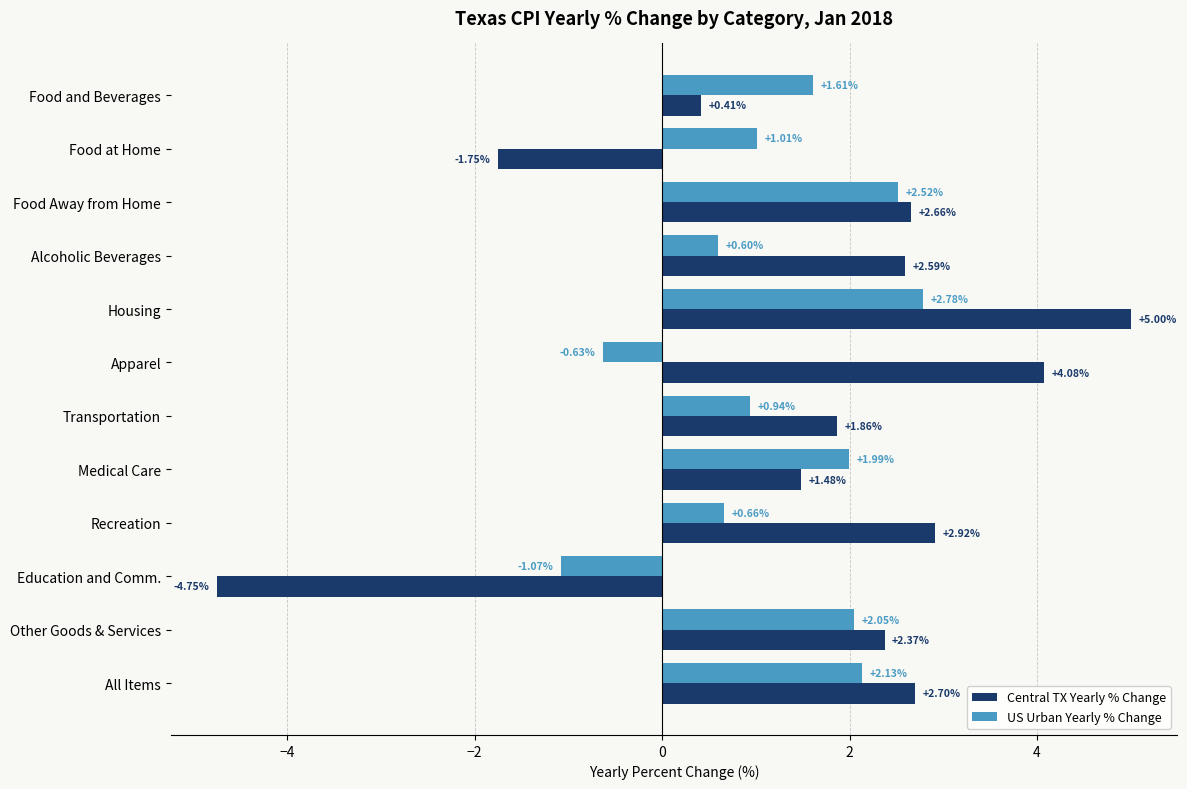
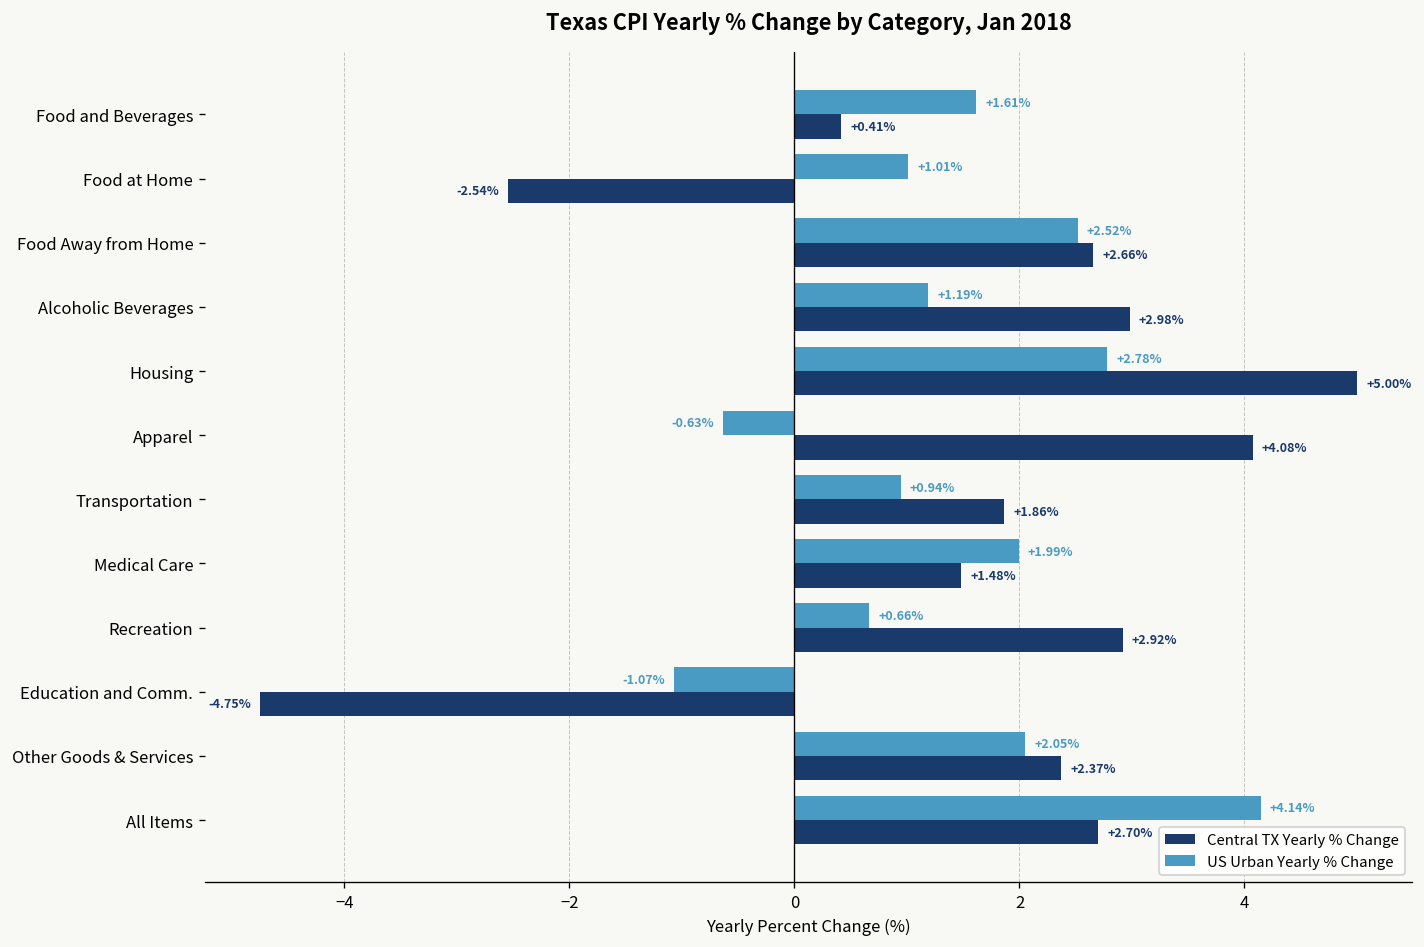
  {
    "Central TX Yearly % Change": {
      "Food and Beverages": "+0.41%",
-     "Food at Home": "-1.75%",
+     "Food at Home": "-2.54%",
      "Food Away from Home": "+2.66%",
-     "Alcoholic Beverages": "+2.59%",
+     "Alcoholic Beverages": "+2.98%",
      "Housing": "+5.00%",
      "Apparel": "+4.08%",
      "Transportation": "+1.86%",
      "Medical Care": "+1.48%",
      "Recreation": "+2.92%",
      "Education and Comm.": "-4.75%",
      "Other Goods & Services": "+2.37%",
      "All Items": "+2.70%"
    },
    "US Urban Yearly % Change": {
      "Food and Beverages": "+1.61%",
      "Food at Home": "+1.01%",
      "Food Away from Home": "+2.52%",
-     "Alcoholic Beverages": "+0.60%",
+     "Alcoholic Beverages": "+1.19%",
      "Housing": "+2.78%",
      "Apparel": "-0.63%",
      "Transportation": "+0.94%",
      "Medical Care": "+1.99%",
      "Recreation": "+0.66%",
      "Education and Comm.": "-1.07%",
      "Other Goods & Services": "+2.05%",
-     "All Items": "+2.13%"
+     "All Items": "+4.14%"
    }
  }
